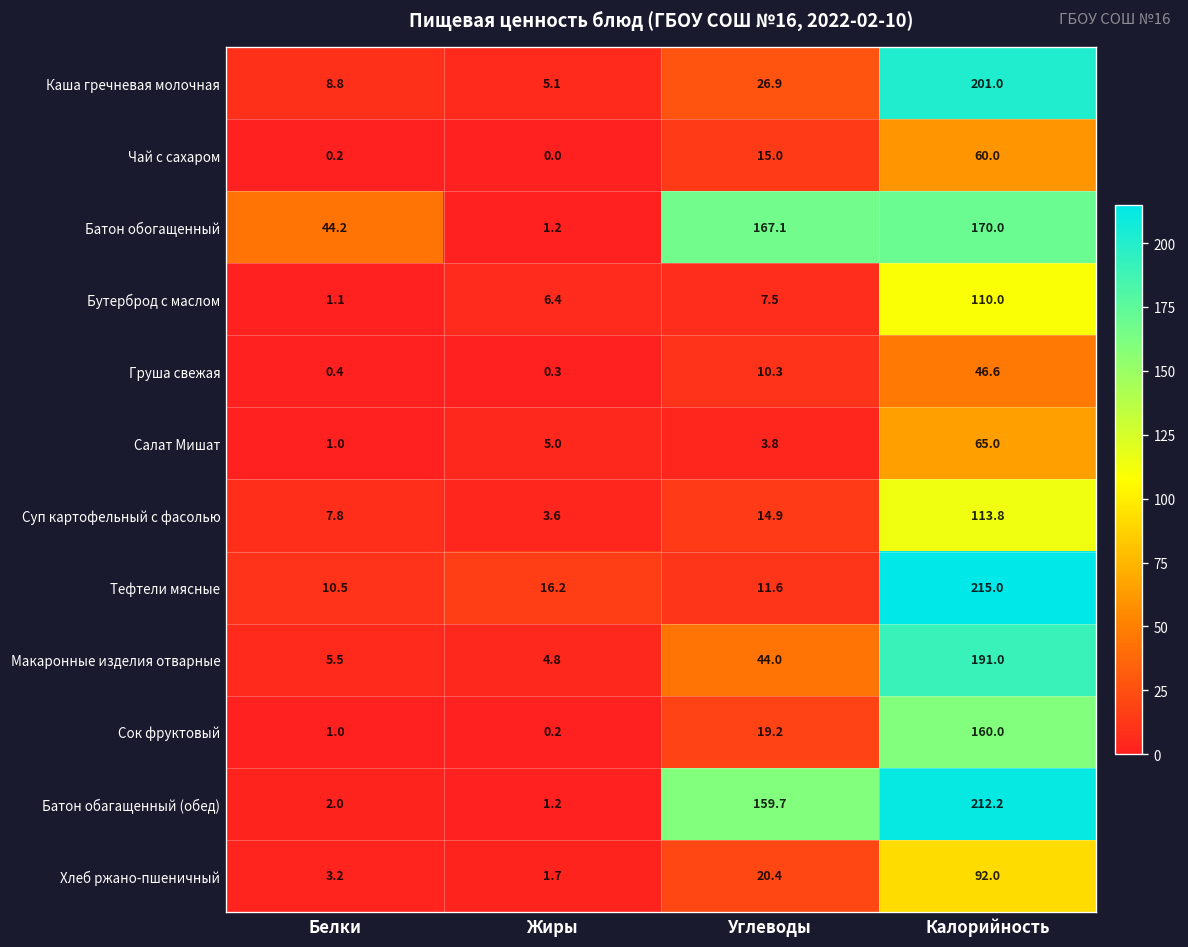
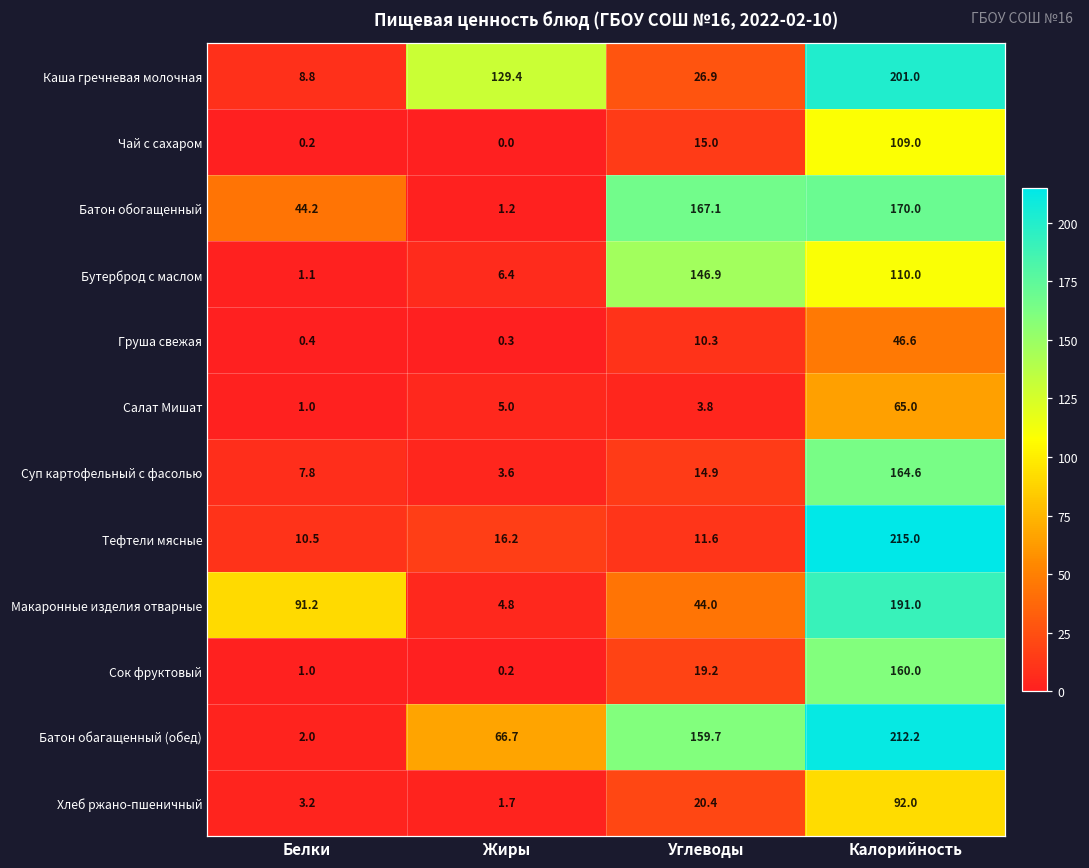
  {
    "Каша гречневая молочная": {
      "Белки": 8.8,
-     "Жиры": 5.1,
+     "Жиры": 129.4,
      "Углеводы": 26.9,
      "Калорийность": 201.0
    },
    "Чай с сахаром": {
      "Белки": 0.2,
      "Жиры": 0.0,
      "Углеводы": 15.0,
-     "Калорийность": 60.0
+     "Калорийность": 109.0
    },
    "Батон обогащенный": {
      "Белки": 44.2,
      "Жиры": 1.2,
      "Углеводы": 167.1,
      "Калорийность": 170.0
    },
    "Бутерброд с маслом": {
      "Белки": 1.1,
      "Жиры": 6.4,
-     "Углеводы": 7.5,
+     "Углеводы": 146.9,
      "Калорийность": 110.0
    },
    "Груша свежая": {
      "Белки": 0.4,
      "Жиры": 0.3,
      "Углеводы": 10.3,
      "Калорийность": 46.6
    },
    "Салат Мишат": {
      "Белки": 1.0,
      "Жиры": 5.0,
      "Углеводы": 3.8,
      "Калорийность": 65.0
    },
    "Суп картофельный с фасолью": {
      "Белки": 7.8,
      "Жиры": 3.6,
      "Углеводы": 14.9,
-     "Калорийность": 113.8
+     "Калорийность": 164.6
    },
    "Тефтели мясные": {
      "Белки": 10.5,
      "Жиры": 16.2,
      "Углеводы": 11.6,
      "Калорийность": 215.0
    },
    "Макаронные изделия отварные": {
-     "Белки": 5.5,
+     "Белки": 91.2,
      "Жиры": 4.8,
      "Углеводы": 44.0,
      "Калорийность": 191.0
    },
    "Сок фруктовый": {
      "Белки": 1.0,
      "Жиры": 0.2,
      "Углеводы": 19.2,
      "Калорийность": 160.0
    },
    "Батон обагащенный (обед)": {
      "Белки": 2.0,
-     "Жиры": 1.2,
+     "Жиры": 66.7,
      "Углеводы": 159.7,
      "Калорийность": 212.2
    },
    "Хлеб ржано-пшеничный": {
      "Белки": 3.2,
      "Жиры": 1.7,
      "Углеводы": 20.4,
      "Калорийность": 92.0
    }
  }
